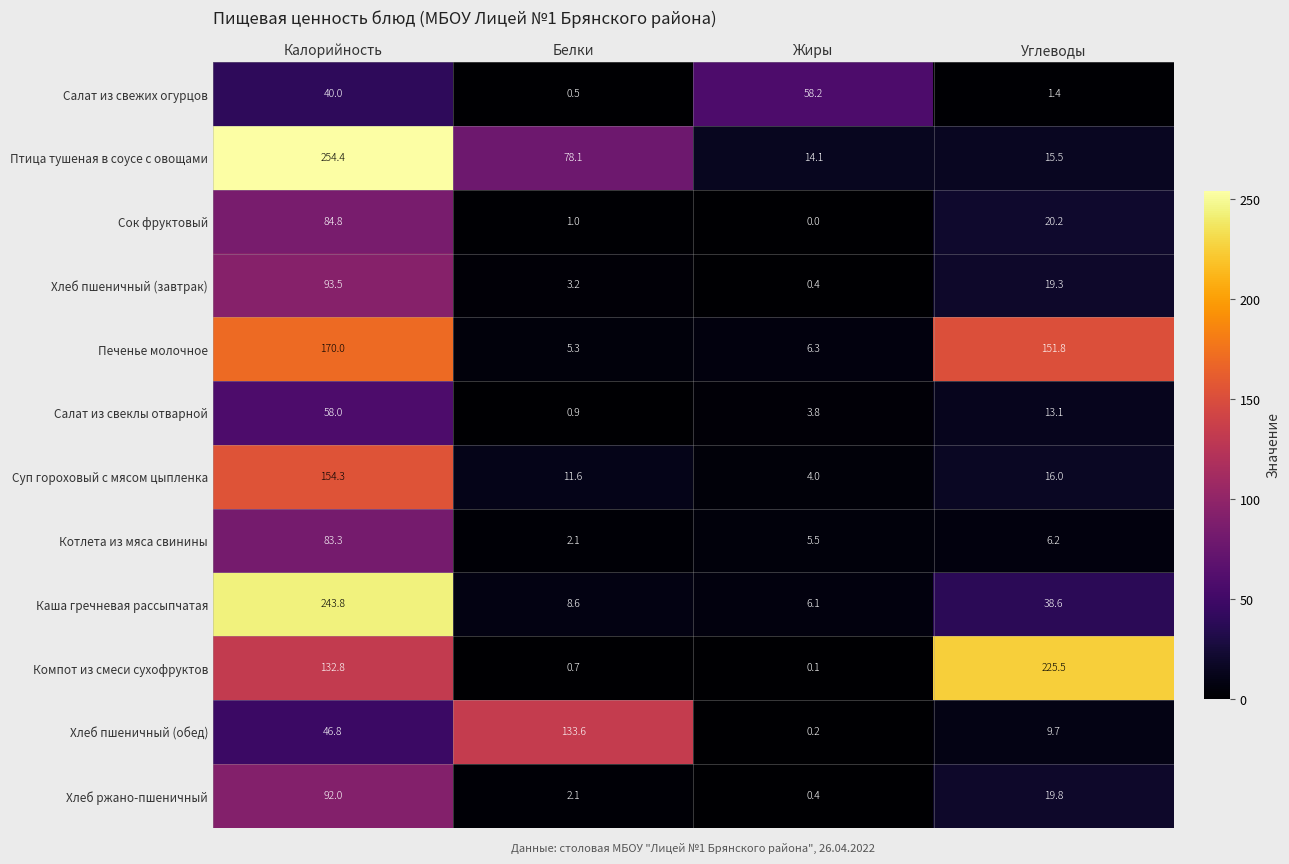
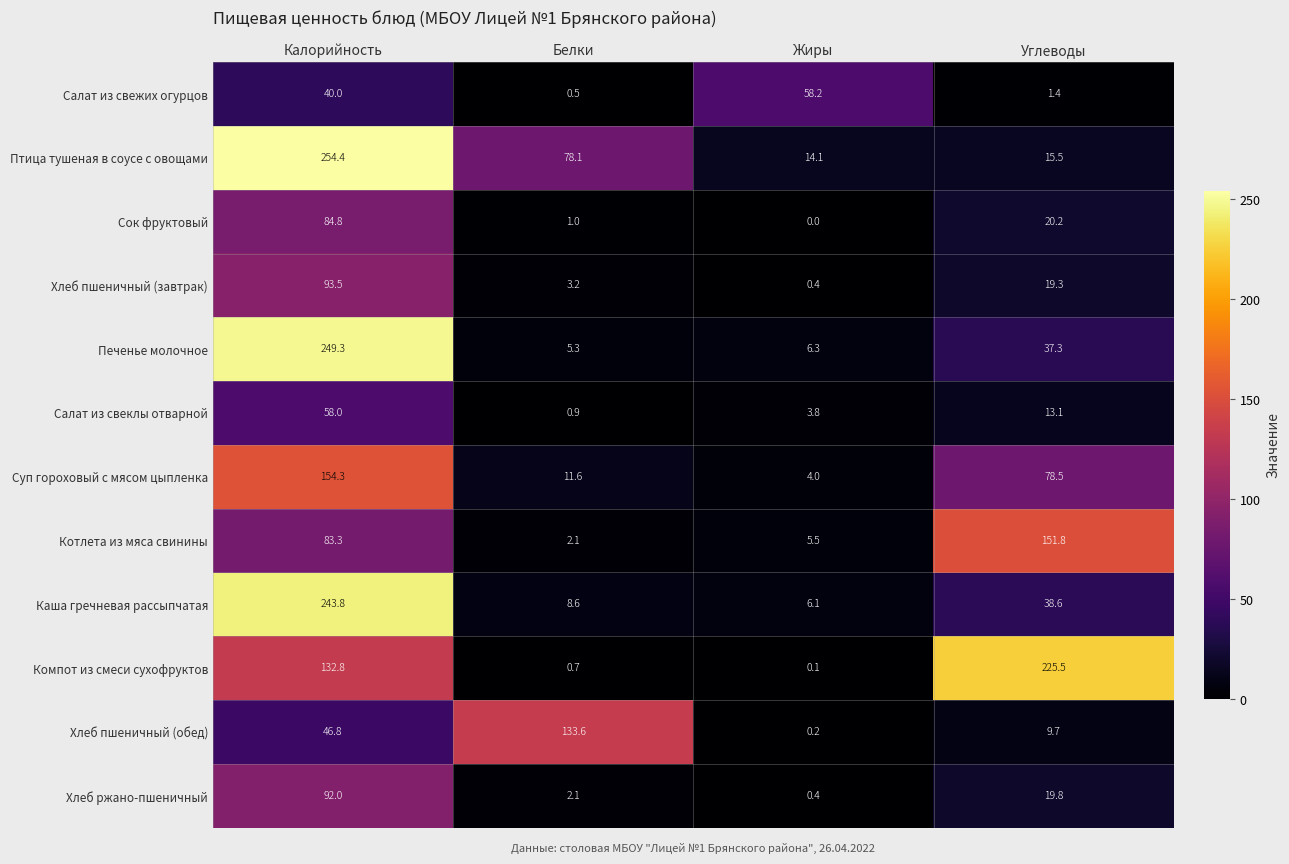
  {
    "Салат из свежих огурцов": {
      "Калорийность": 40.0,
      "Белки": 0.5,
      "Жиры": 58.2,
      "Углеводы": 1.4
    },
    "Птица тушеная в соусе с овощами": {
      "Калорийность": 254.4,
      "Белки": 78.1,
      "Жиры": 14.1,
      "Углеводы": 15.5
    },
    "Сок фруктовый": {
      "Калорийность": 84.8,
      "Белки": 1.0,
      "Жиры": 0.0,
      "Углеводы": 20.2
    },
    "Хлеб пшеничный (завтрак)": {
      "Калорийность": 93.5,
      "Белки": 3.2,
      "Жиры": 0.4,
      "Углеводы": 19.3
    },
    "Печенье молочное": {
-     "Калорийность": 170.0,
+     "Калорийность": 249.3,
      "Белки": 5.3,
      "Жиры": 6.3,
-     "Углеводы": 151.8
+     "Углеводы": 37.3
    },
    "Салат из свеклы отварной": {
      "Калорийность": 58.0,
      "Белки": 0.9,
      "Жиры": 3.8,
      "Углеводы": 13.1
    },
    "Суп гороховый с мясом цыпленка": {
      "Калорийность": 154.3,
      "Белки": 11.6,
      "Жиры": 4.0,
-     "Углеводы": 16.0
+     "Углеводы": 78.5
    },
    "Котлета из мяса свинины": {
      "Калорийность": 83.3,
      "Белки": 2.1,
      "Жиры": 5.5,
-     "Углеводы": 6.2
+     "Углеводы": 151.8
    },
    "Каша гречневая рассыпчатая": {
      "Калорийность": 243.8,
      "Белки": 8.6,
      "Жиры": 6.1,
      "Углеводы": 38.6
    },
    "Компот из смеси сухофруктов": {
      "Калорийность": 132.8,
      "Белки": 0.7,
      "Жиры": 0.1,
      "Углеводы": 225.5
    },
    "Хлеб пшеничный (обед)": {
      "Калорийность": 46.8,
      "Белки": 133.6,
      "Жиры": 0.2,
      "Углеводы": 9.7
    },
    "Хлеб ржано-пшеничный": {
      "Калорийность": 92.0,
      "Белки": 2.1,
      "Жиры": 0.4,
      "Углеводы": 19.8
    }
  }
